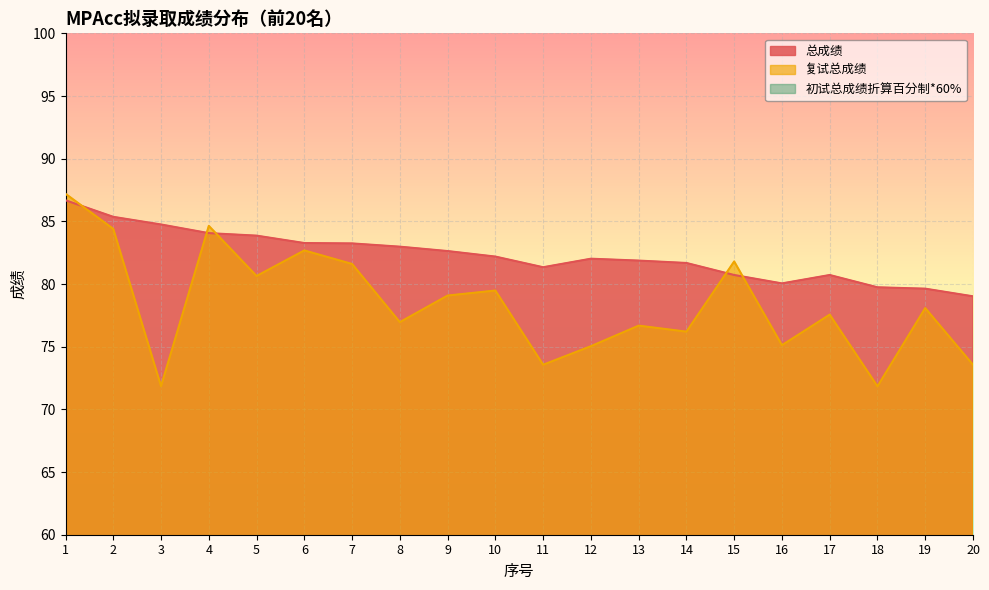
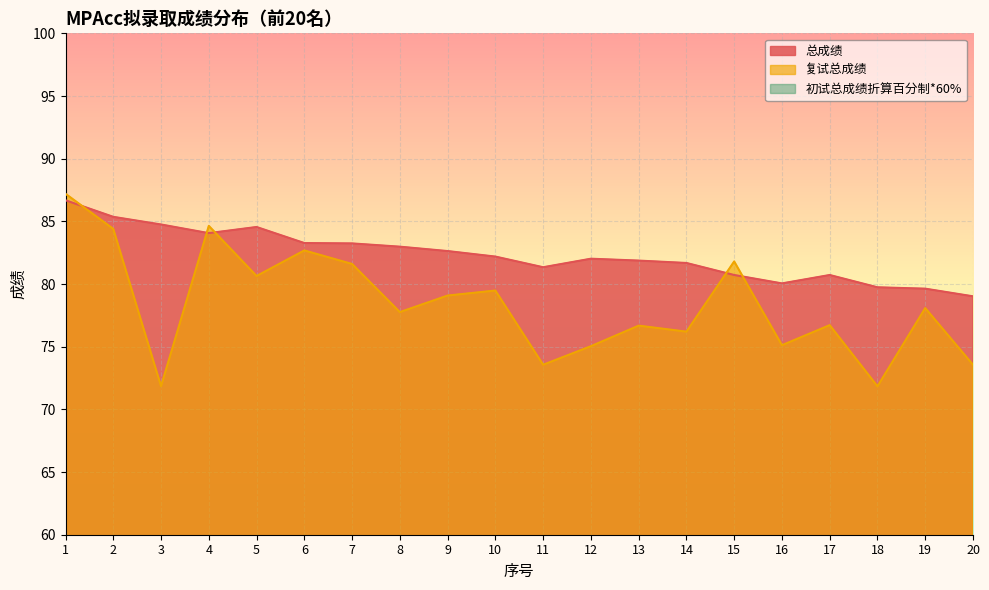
  {
    "总成绩": {
      "1": 86.7,
      "2": 85.4,
      "3": 84.8,
      "4": 84.1,
-     "5": 83.9,
+     "5": 84.6,
      "6": 83.3,
      "7": 83.2,
      "8": 83.0,
      "9": 82.6,
      "10": 82.2,
      "11": 81.3,
      "12": 82.0,
      "13": 81.9,
      "14": 81.7,
      "15": 80.7,
      "16": 80.1,
      "17": 80.7,
      "18": 79.7,
      "19": 79.6,
      "20": 79.0
    },
    "复试总成绩": {
      "1": 87.2,
      "2": 84.4,
      "3": 71.9,
      "4": 84.6,
      "5": 80.6,
      "6": 82.7,
      "7": 81.6,
-     "8": 77.0,
+     "8": 77.8,
      "9": 79.1,
      "10": 79.5,
      "11": 73.6,
      "12": 75.0,
      "13": 76.7,
      "14": 76.2,
      "15": 81.8,
      "16": 75.1,
-     "17": 77.6,
+     "17": 76.7,
      "18": 71.8,
      "19": 78.1,
      "20": 73.6
    }
  }
